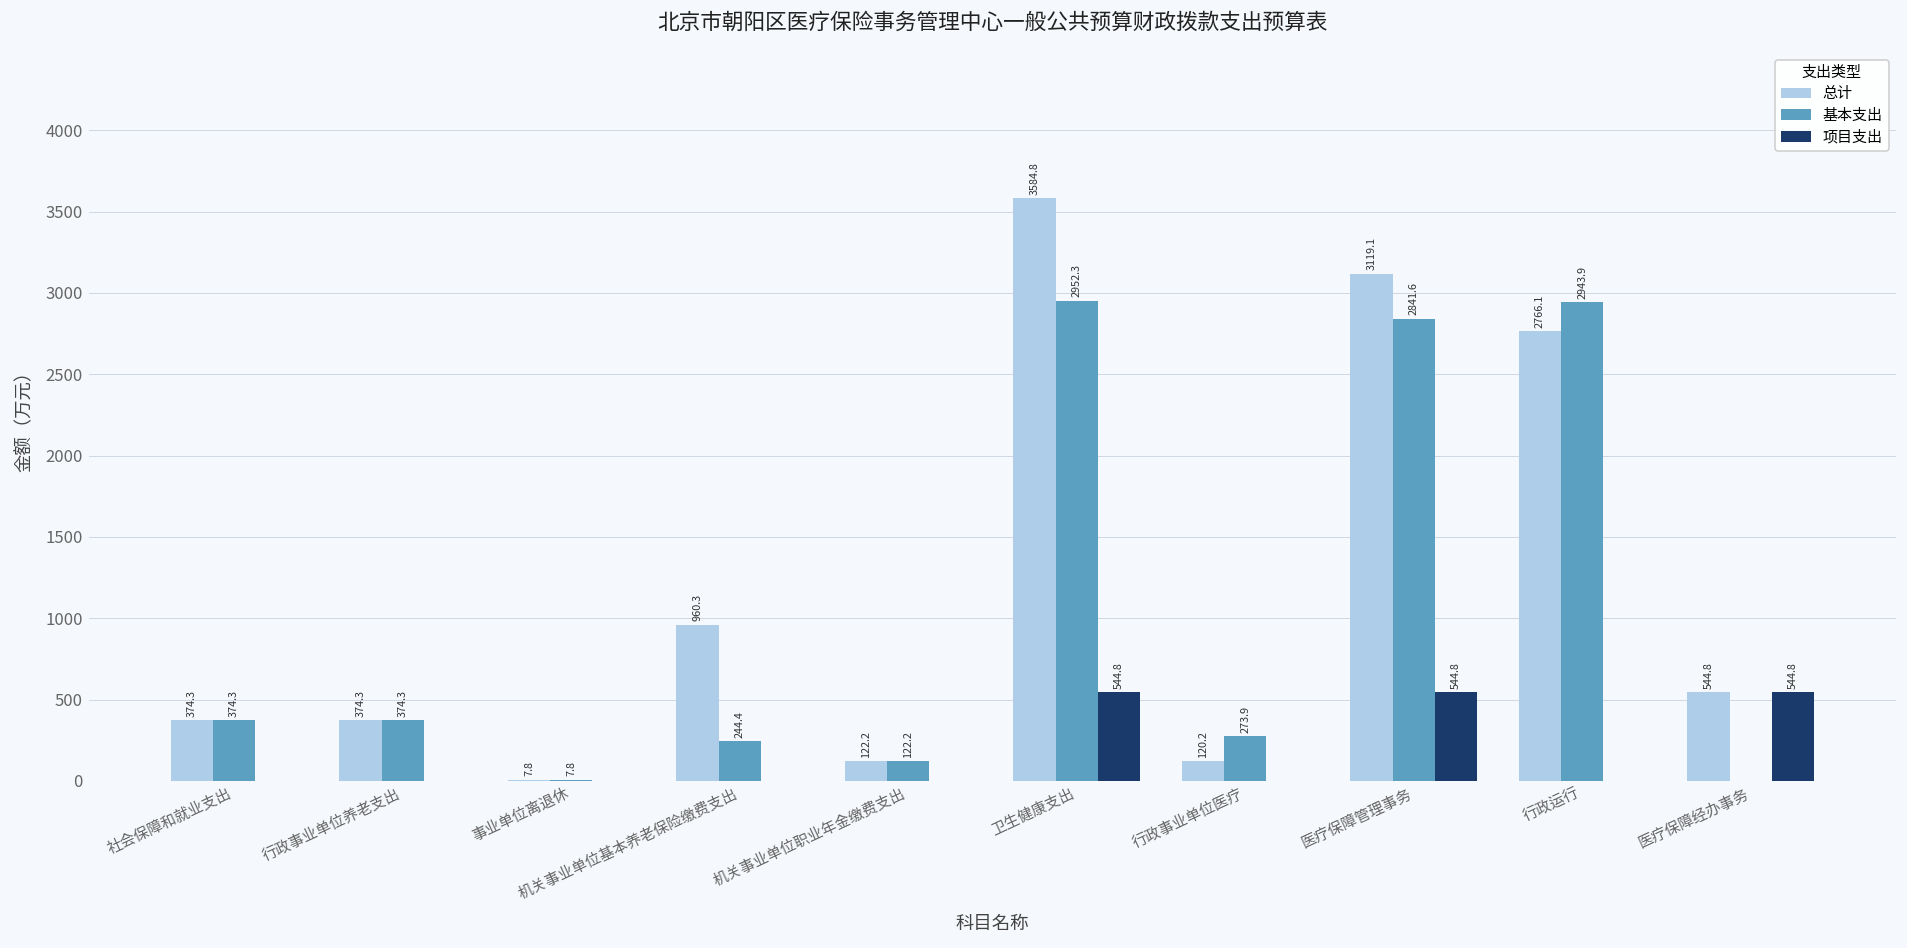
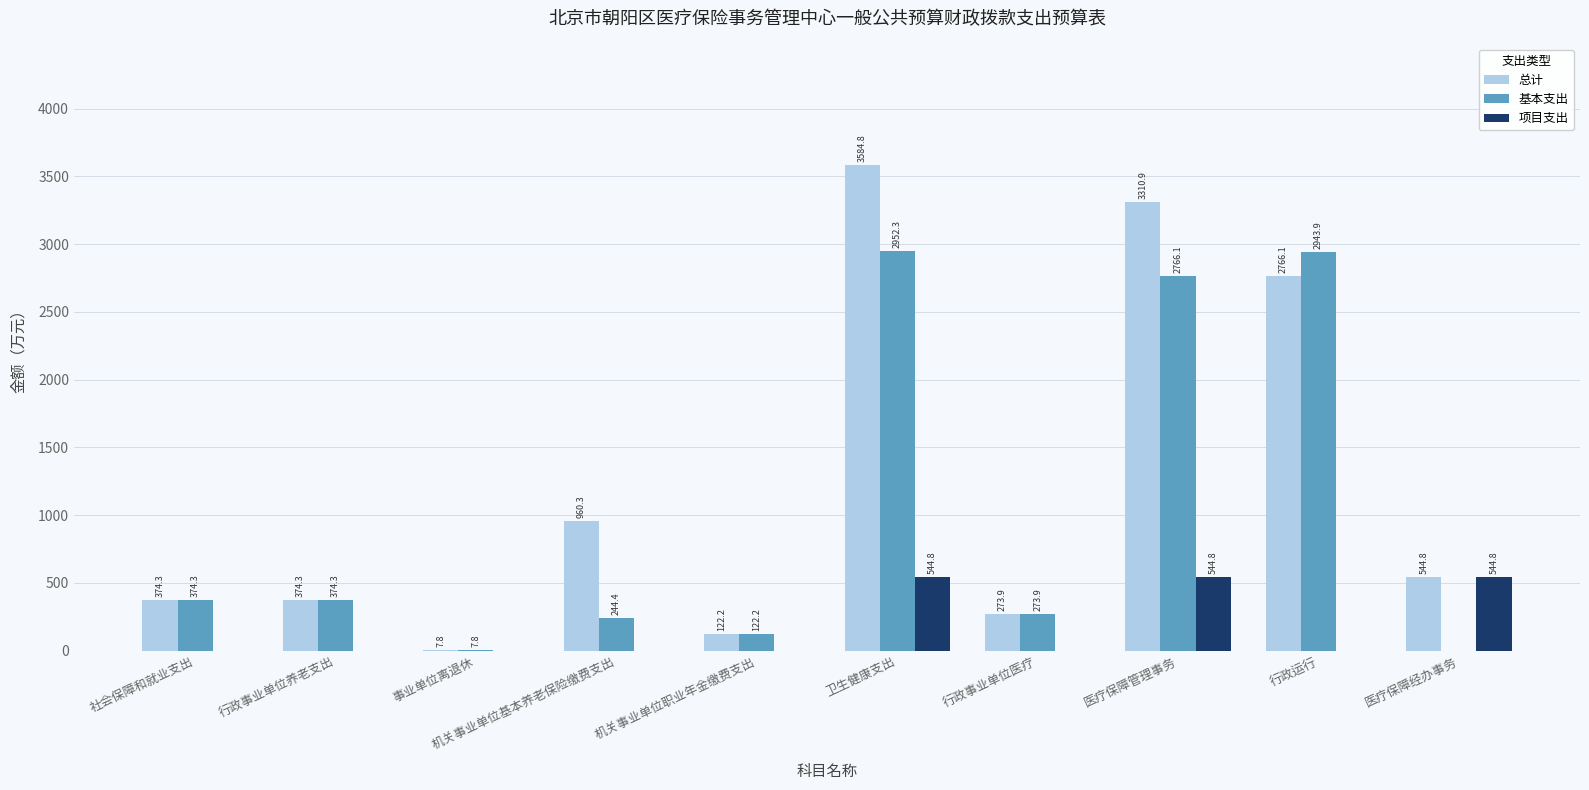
  {
    "总计": {
      "社会保障和就业支出": 374.3,
      "行政事业单位养老支出": 374.3,
      "事业单位离退休": 7.8,
      "机关事业单位基本养老保险缴费支出": 960.3,
      "机关事业单位职业年金缴费支出": 122.2,
      "卫生健康支出": 3584.8,
-     "行政事业单位医疗": 120.2,
-     "医疗保障管理事务": 3119.1,
+     "行政事业单位医疗": 273.9,
+     "医疗保障管理事务": 3310.9,
      "行政运行": 2766.1,
      "医疗保障经办事务": 544.8
    },
    "基本支出": {
      "社会保障和就业支出": 374.3,
      "行政事业单位养老支出": 374.3,
      "事业单位离退休": 7.8,
      "机关事业单位基本养老保险缴费支出": 244.4,
      "机关事业单位职业年金缴费支出": 122.2,
      "卫生健康支出": 2952.3,
      "行政事业单位医疗": 273.9,
-     "医疗保障管理事务": 2841.6,
+     "医疗保障管理事务": 2766.1,
      "行政运行": 2943.9
    },
    "项目支出": {
      "卫生健康支出": 544.8,
      "医疗保障管理事务": 544.8,
      "医疗保障经办事务": 544.8
    }
  }
